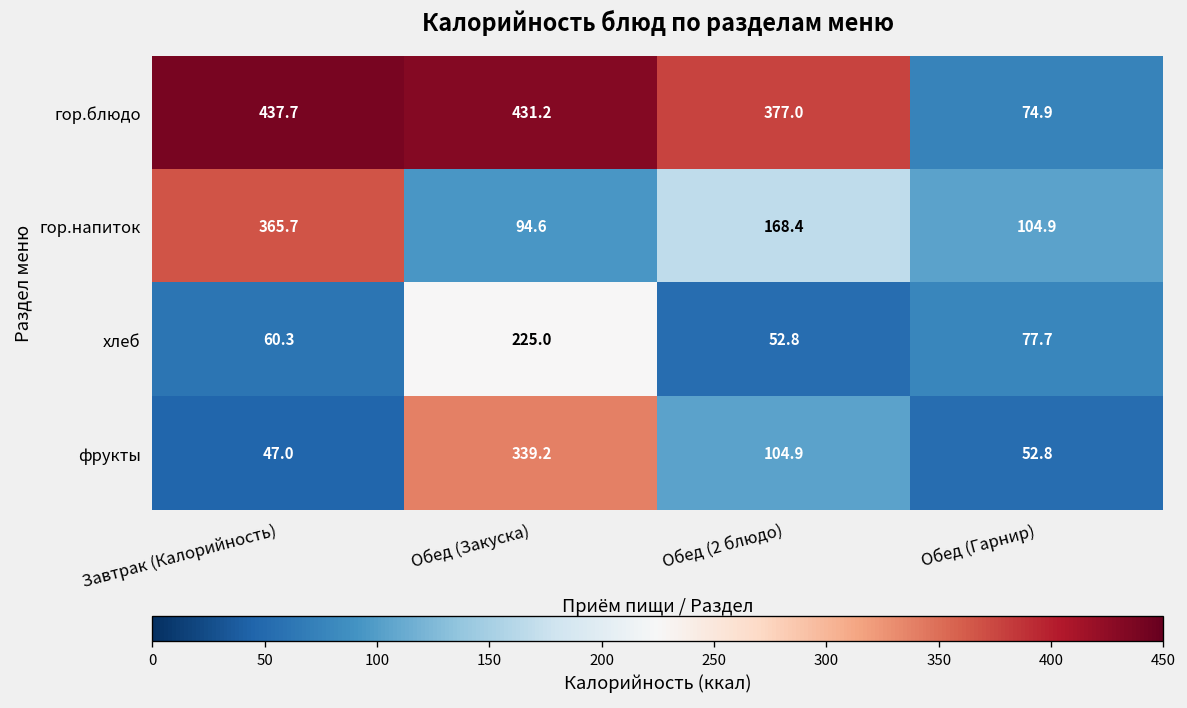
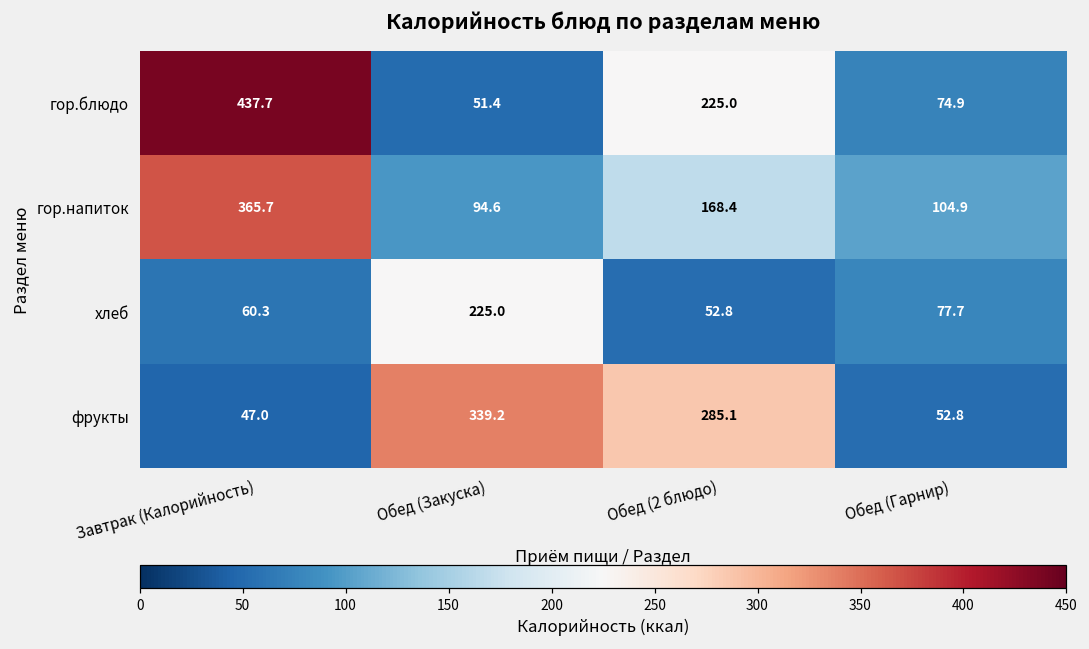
  {
    "гор.блюдо": {
      "Завтрак (Калорийность)": 437.7,
-     "Обед (Закуска)": 431.2,
-     "Обед (2 блюдо)": 377.0,
+     "Обед (Закуска)": 51.4,
+     "Обед (2 блюдо)": 225.0,
      "Обед (Гарнир)": 74.9
    },
    "гор.напиток": {
      "Завтрак (Калорийность)": 365.7,
      "Обед (Закуска)": 94.6,
      "Обед (2 блюдо)": 168.4,
      "Обед (Гарнир)": 104.9
    },
    "хлеб": {
      "Завтрак (Калорийность)": 60.3,
      "Обед (Закуска)": 225.0,
      "Обед (2 блюдо)": 52.8,
      "Обед (Гарнир)": 77.7
    },
    "фрукты": {
      "Завтрак (Калорийность)": 47.0,
      "Обед (Закуска)": 339.2,
-     "Обед (2 блюдо)": 104.9,
+     "Обед (2 блюдо)": 285.1,
      "Обед (Гарнир)": 52.8
    }
  }
